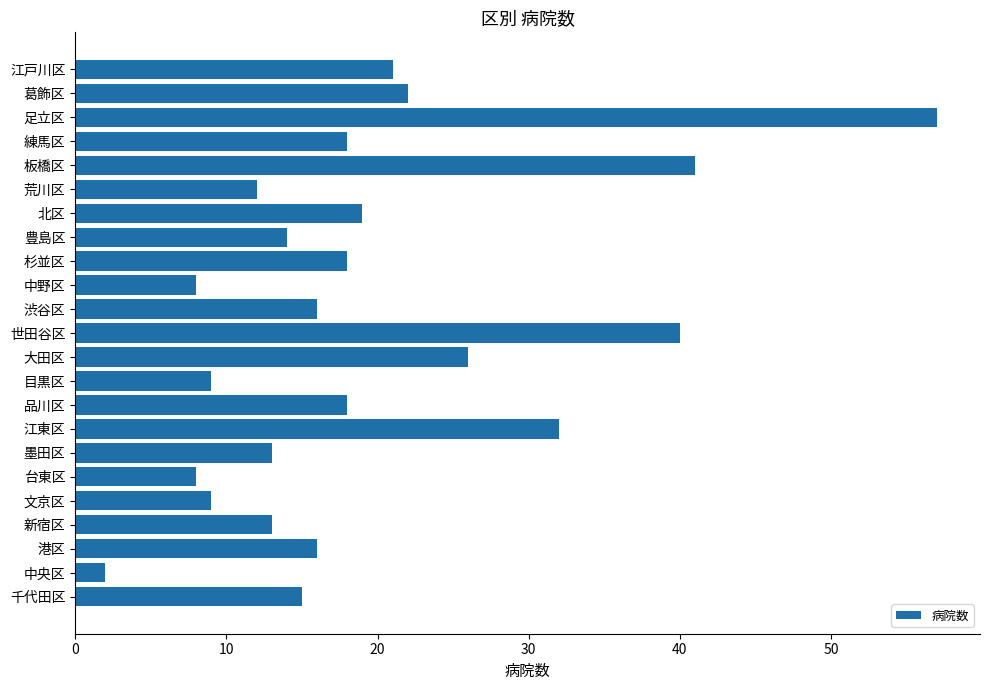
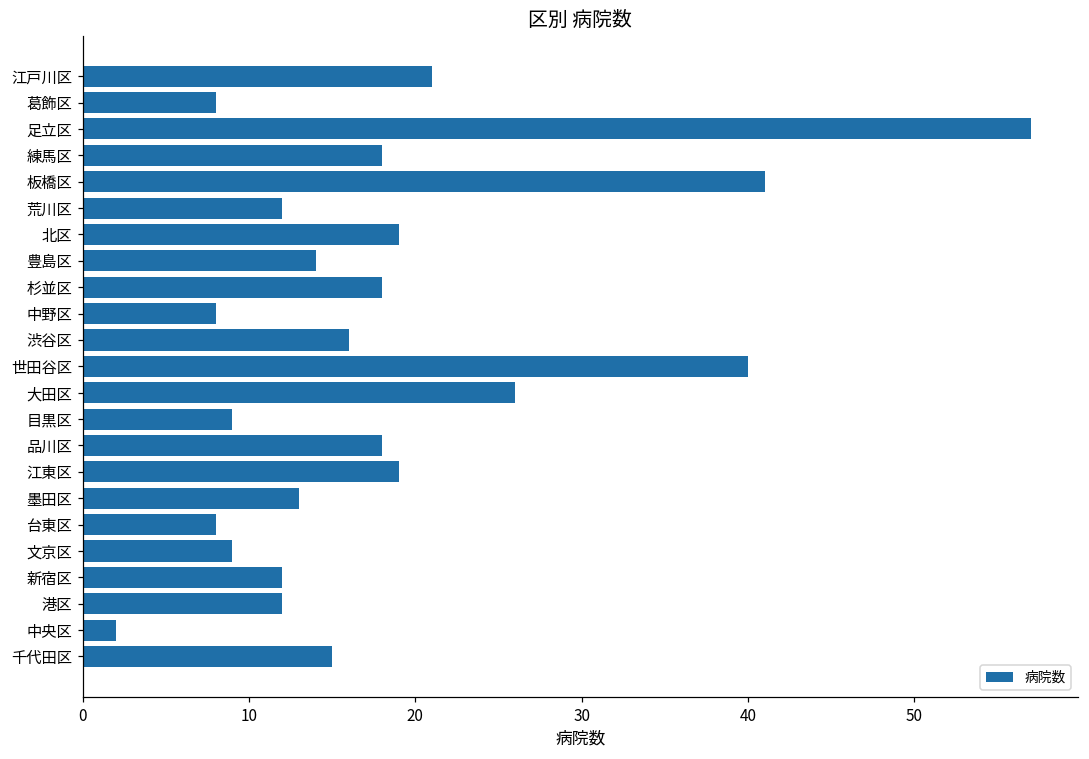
  {
    "江戸川区": 21,
-   "葛飾区": 22,
+   "葛飾区": 8,
    "足立区": 57,
    "練馬区": 18,
    "板橋区": 41,
    "荒川区": 12,
    "北区": 19,
    "豊島区": 14,
    "杉並区": 18,
    "中野区": 8,
    "渋谷区": 16,
    "世田谷区": 40,
    "大田区": 26,
    "目黒区": 9,
    "品川区": 18,
-   "江東区": 32,
+   "江東区": 19,
    "墨田区": 13,
    "台東区": 8,
    "文京区": 9,
-   "新宿区": 13,
-   "港区": 16,
+   "新宿区": 12,
+   "港区": 12,
    "中央区": 2,
    "千代田区": 15
  }
